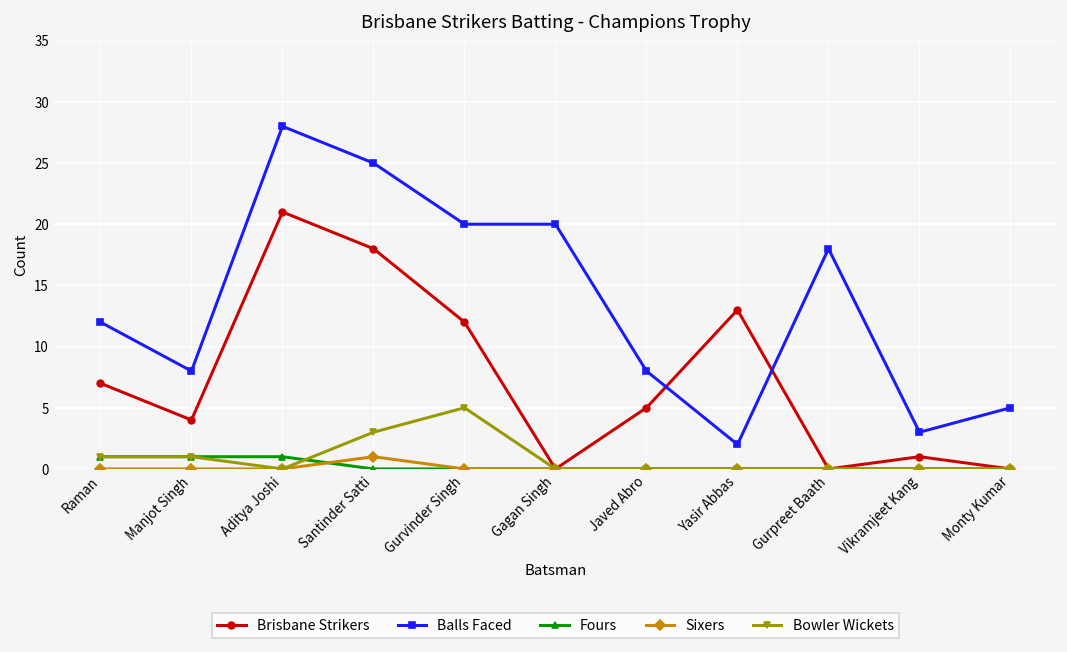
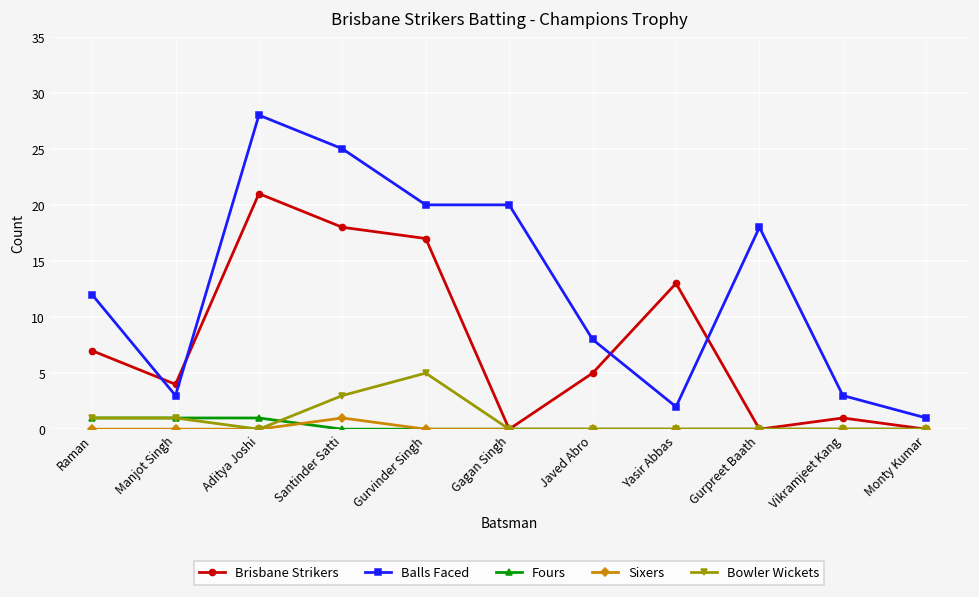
  {
    "Brisbane Strikers": {
      "Raman": 7,
      "Manjot Singh": 4,
      "Aditya Joshi": 21,
      "Santinder Satti": 18,
-     "Gurvinder Singh": 12,
+     "Gurvinder Singh": 17,
      "Javed Abro": 5,
      "Yasir Abbas": 13,
      "Vikramjeet Kang": 1
    },
    "Balls Faced": {
      "Raman": 12,
-     "Manjot Singh": 8,
+     "Manjot Singh": 3,
      "Aditya Joshi": 28,
      "Santinder Satti": 25,
      "Gurvinder Singh": 20,
      "Gagan Singh": 20,
      "Javed Abro": 8,
      "Yasir Abbas": 2,
      "Gurpreet Baath": 18,
      "Vikramjeet Kang": 3,
-     "Monty Kumar": 5
+     "Monty Kumar": 1
    },
    "Fours": {
      "Aditya Joshi": 1,
      "Santinder Satti": 0
    }
  }
